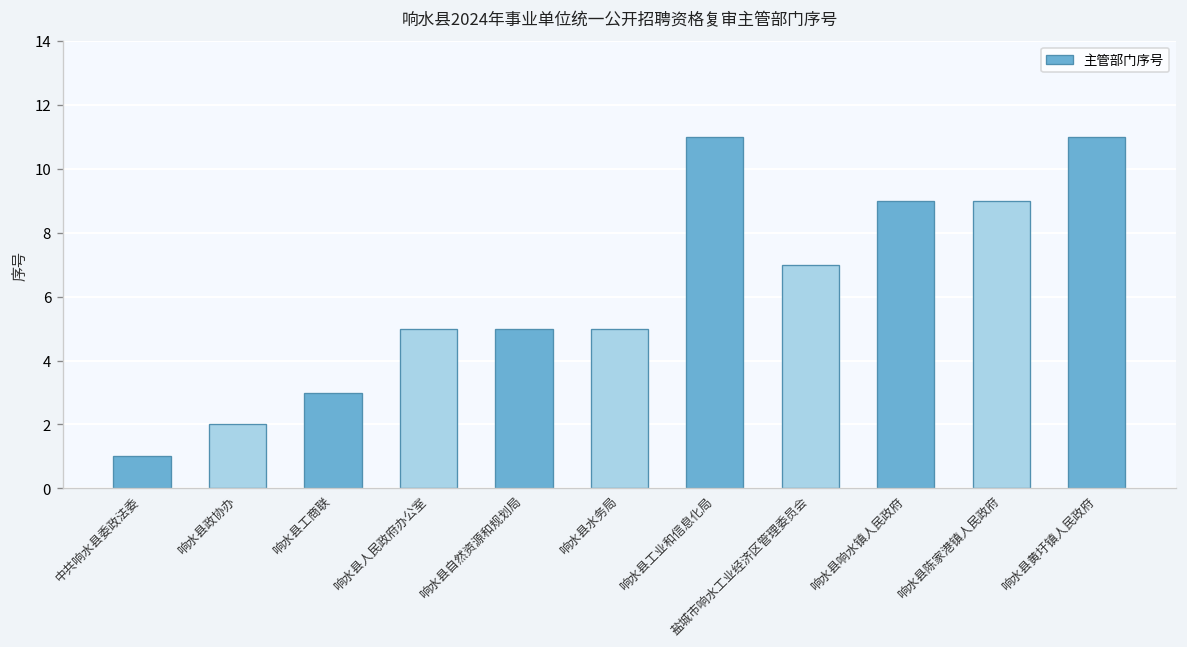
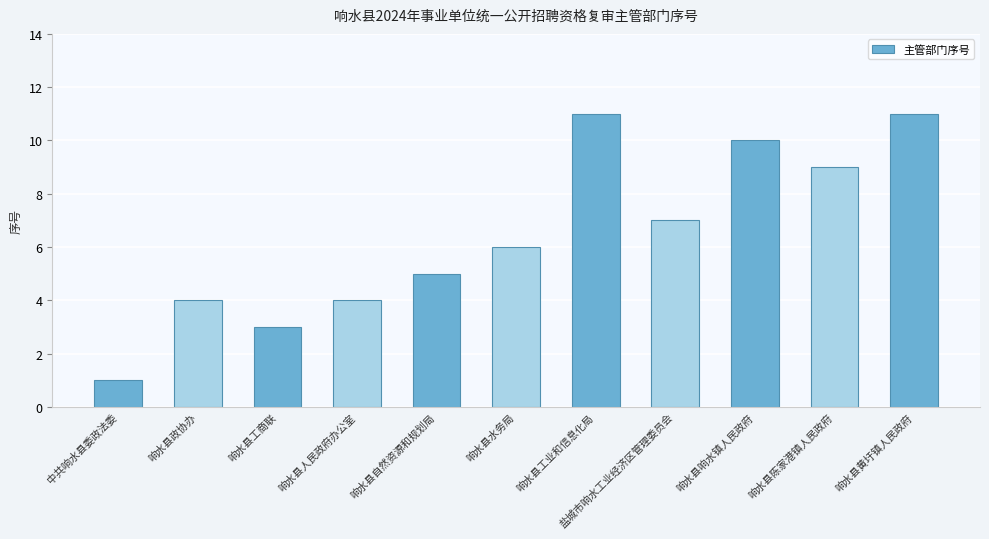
  {
    "中共响水县委政法委": 1,
-   "响水县政协办": 2,
+   "响水县政协办": 4,
    "响水县工商联": 3,
-   "响水县人民政府办公室": 5,
+   "响水县人民政府办公室": 4,
    "响水县自然资源和规划局": 5,
-   "响水县水务局": 5,
+   "响水县水务局": 6,
    "响水县工业和信息化局": 11,
    "盐城市响水工业经济区管理委员会": 7,
-   "响水县响水镇人民政府": 9,
+   "响水县响水镇人民政府": 10,
    "响水县陈家港镇人民政府": 9,
    "响水县黄圩镇人民政府": 11
  }
